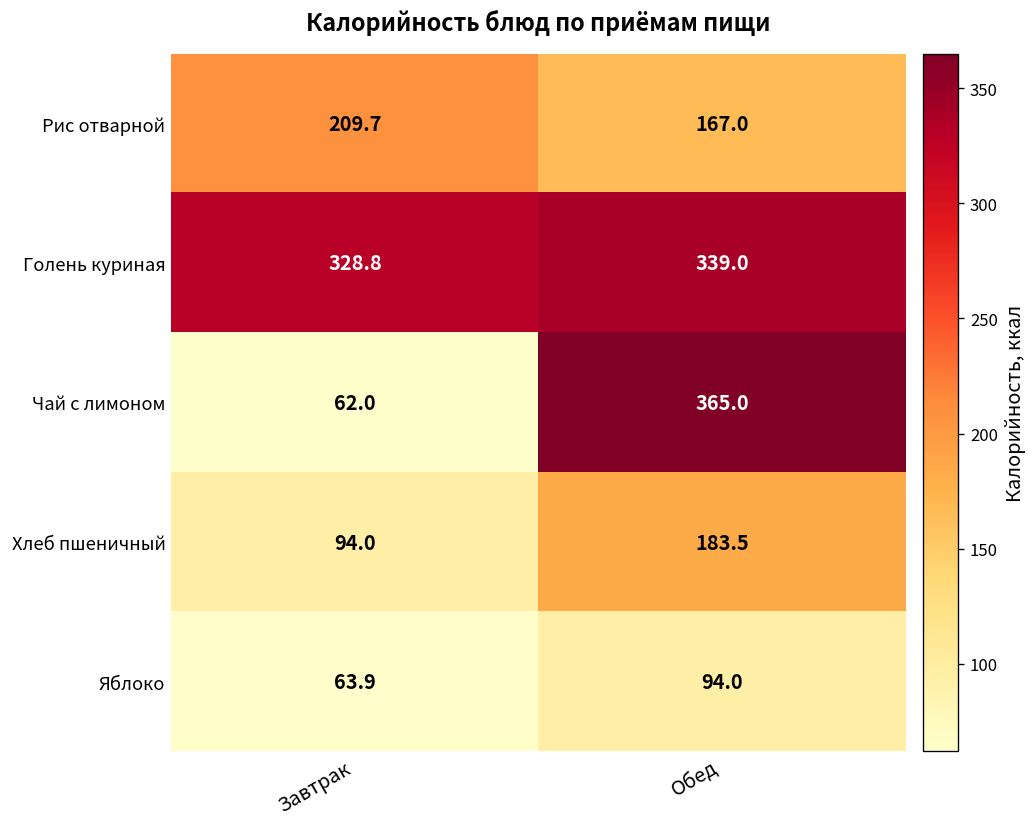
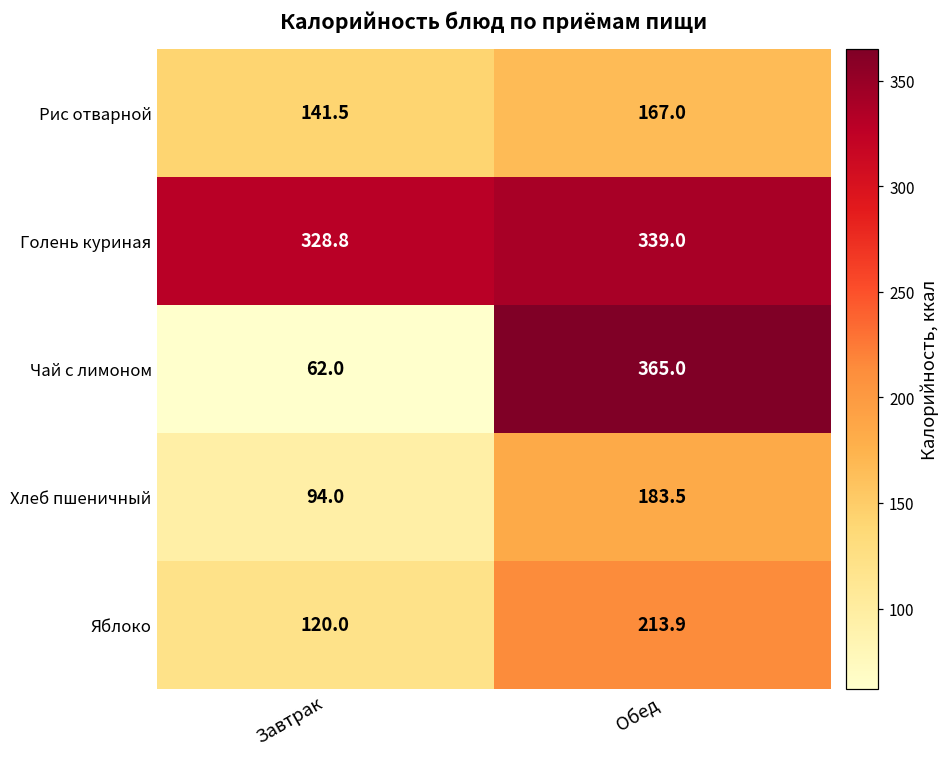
  {
    "Рис отварной": {
-     "Завтрак": 209.7,
+     "Завтрак": 141.5,
      "Обед": 167.0
    },
    "Голень куриная": {
      "Завтрак": 328.8,
      "Обед": 339.0
    },
    "Чай с лимоном": {
      "Завтрак": 62.0,
      "Обед": 365.0
    },
    "Хлеб пшеничный": {
      "Завтрак": 94.0,
      "Обед": 183.5
    },
    "Яблоко": {
-     "Завтрак": 63.9,
-     "Обед": 94.0
+     "Завтрак": 120.0,
+     "Обед": 213.9
    }
  }
